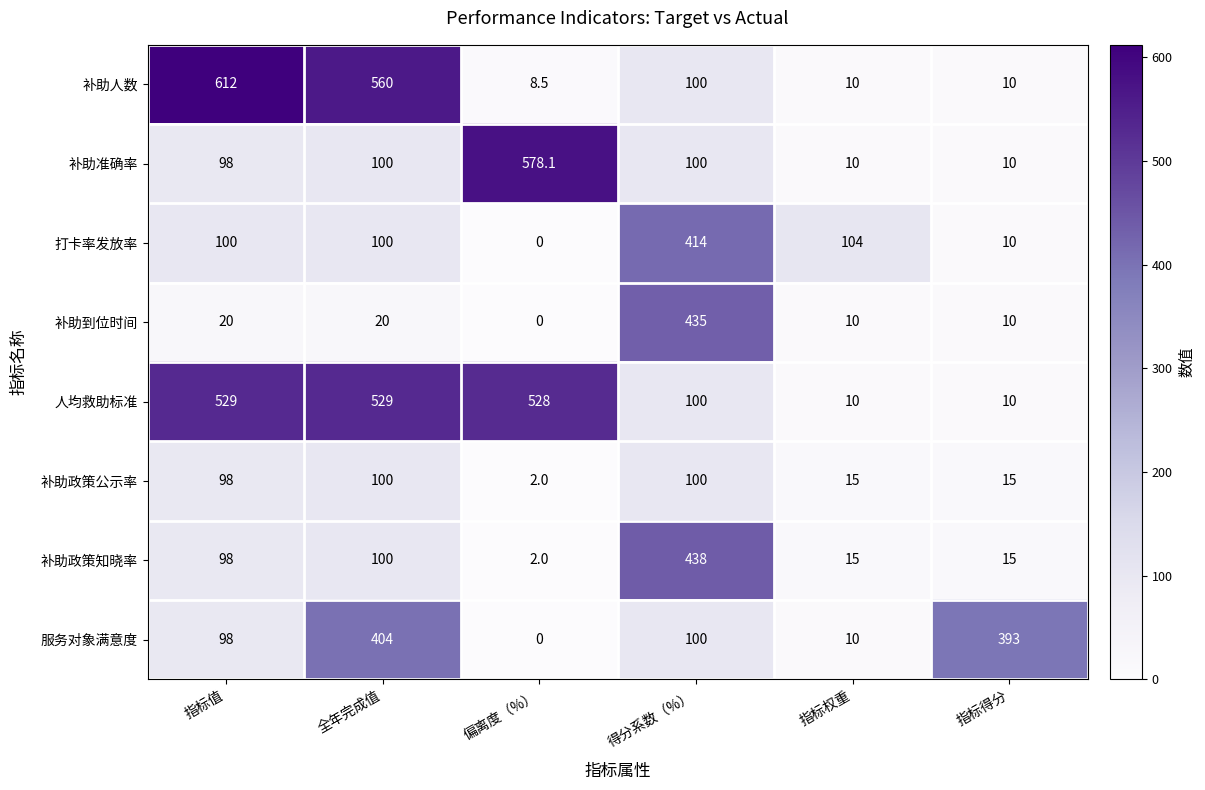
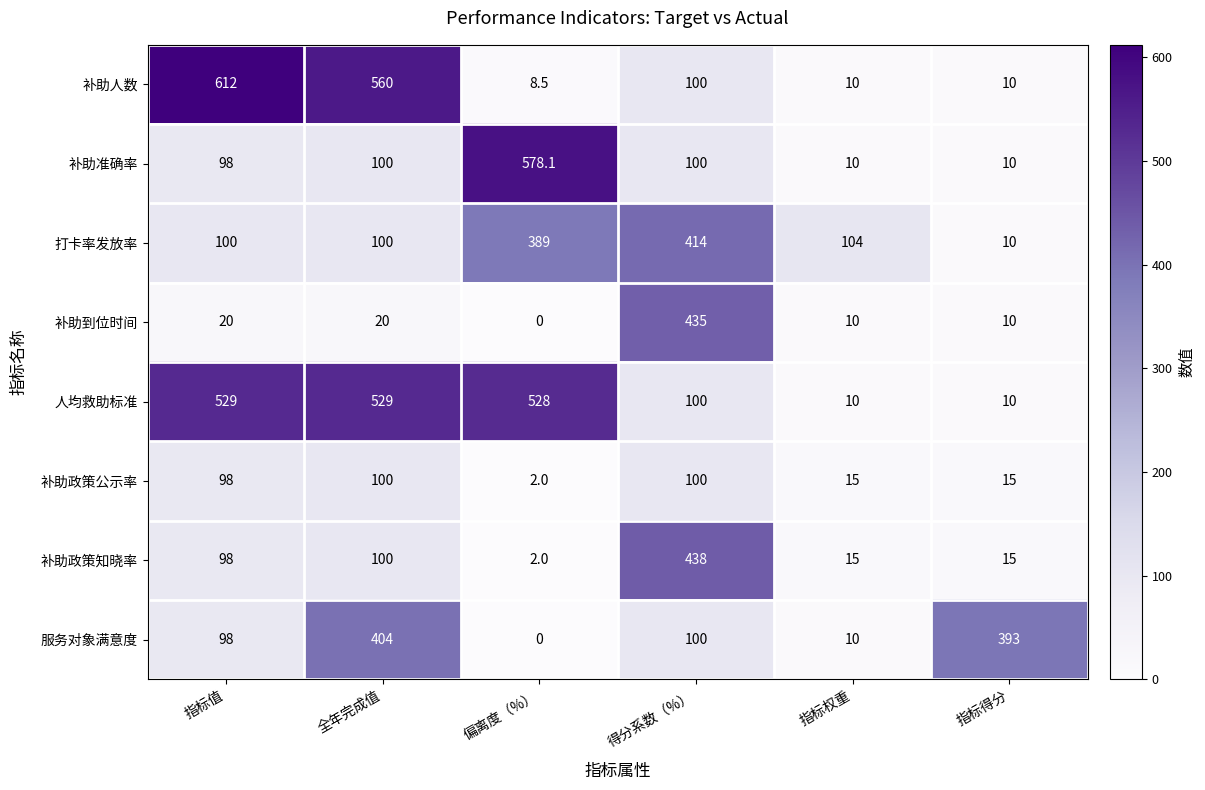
  {
    "补助人数": {
      "指标值": 612,
      "全年完成值": 560,
      "偏离度（%）": 8.5,
      "得分系数（%）": 100,
      "指标权重": 10,
      "指标得分": 10
    },
    "补助准确率": {
      "指标值": 98,
      "全年完成值": 100,
      "偏离度（%）": 578.1,
      "得分系数（%）": 100,
      "指标权重": 10,
      "指标得分": 10
    },
    "打卡率发放率": {
      "指标值": 100,
      "全年完成值": 100,
-     "偏离度（%）": 0,
+     "偏离度（%）": 389,
      "得分系数（%）": 414,
      "指标权重": 104,
      "指标得分": 10
    },
    "补助到位时间": {
      "指标值": 20,
      "全年完成值": 20,
      "偏离度（%）": 0,
      "得分系数（%）": 435,
      "指标权重": 10,
      "指标得分": 10
    },
    "人均救助标准": {
      "指标值": 529,
      "全年完成值": 529,
      "偏离度（%）": 528,
      "得分系数（%）": 100,
      "指标权重": 10,
      "指标得分": 10
    },
    "补助政策公示率": {
      "指标值": 98,
      "全年完成值": 100,
      "偏离度（%）": 2.0,
      "得分系数（%）": 100,
      "指标权重": 15,
      "指标得分": 15
    },
    "补助政策知晓率": {
      "指标值": 98,
      "全年完成值": 100,
      "偏离度（%）": 2.0,
      "得分系数（%）": 438,
      "指标权重": 15,
      "指标得分": 15
    },
    "服务对象满意度": {
      "指标值": 98,
      "全年完成值": 404,
      "偏离度（%）": 0,
      "得分系数（%）": 100,
      "指标权重": 10,
      "指标得分": 393
    }
  }
